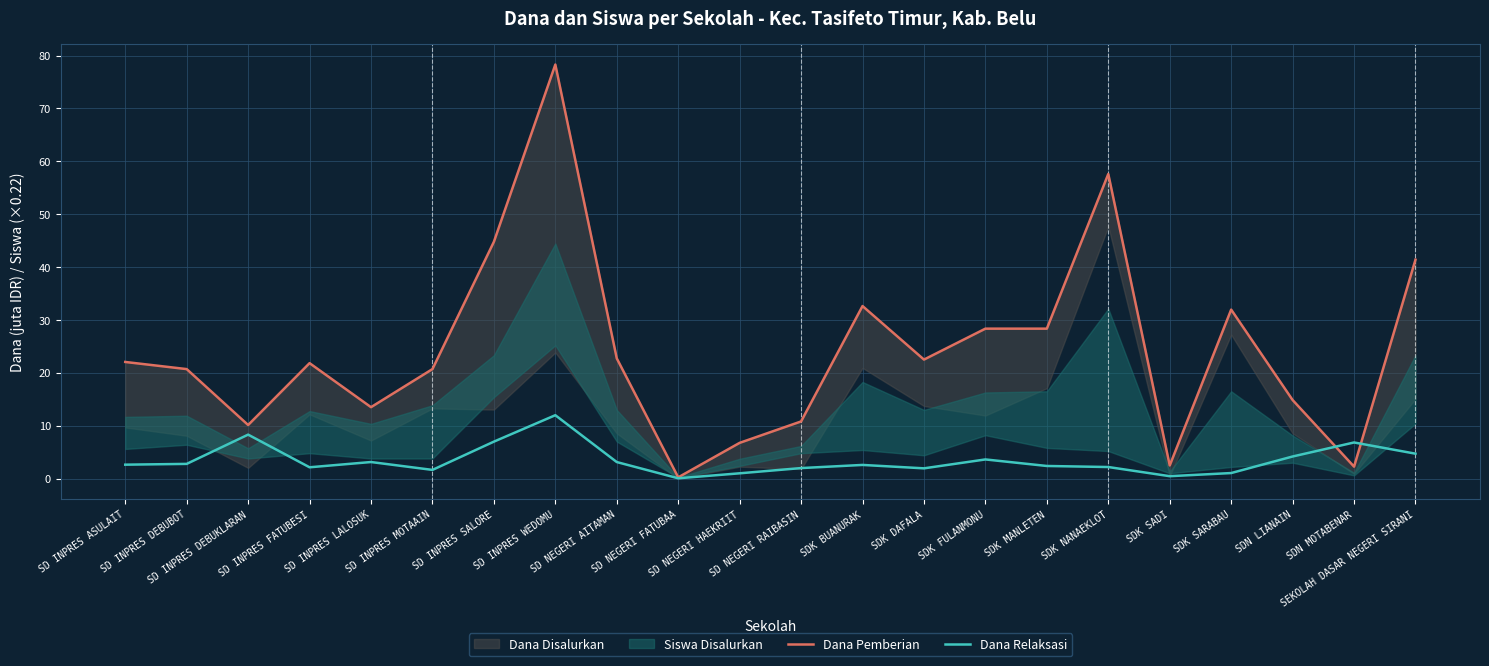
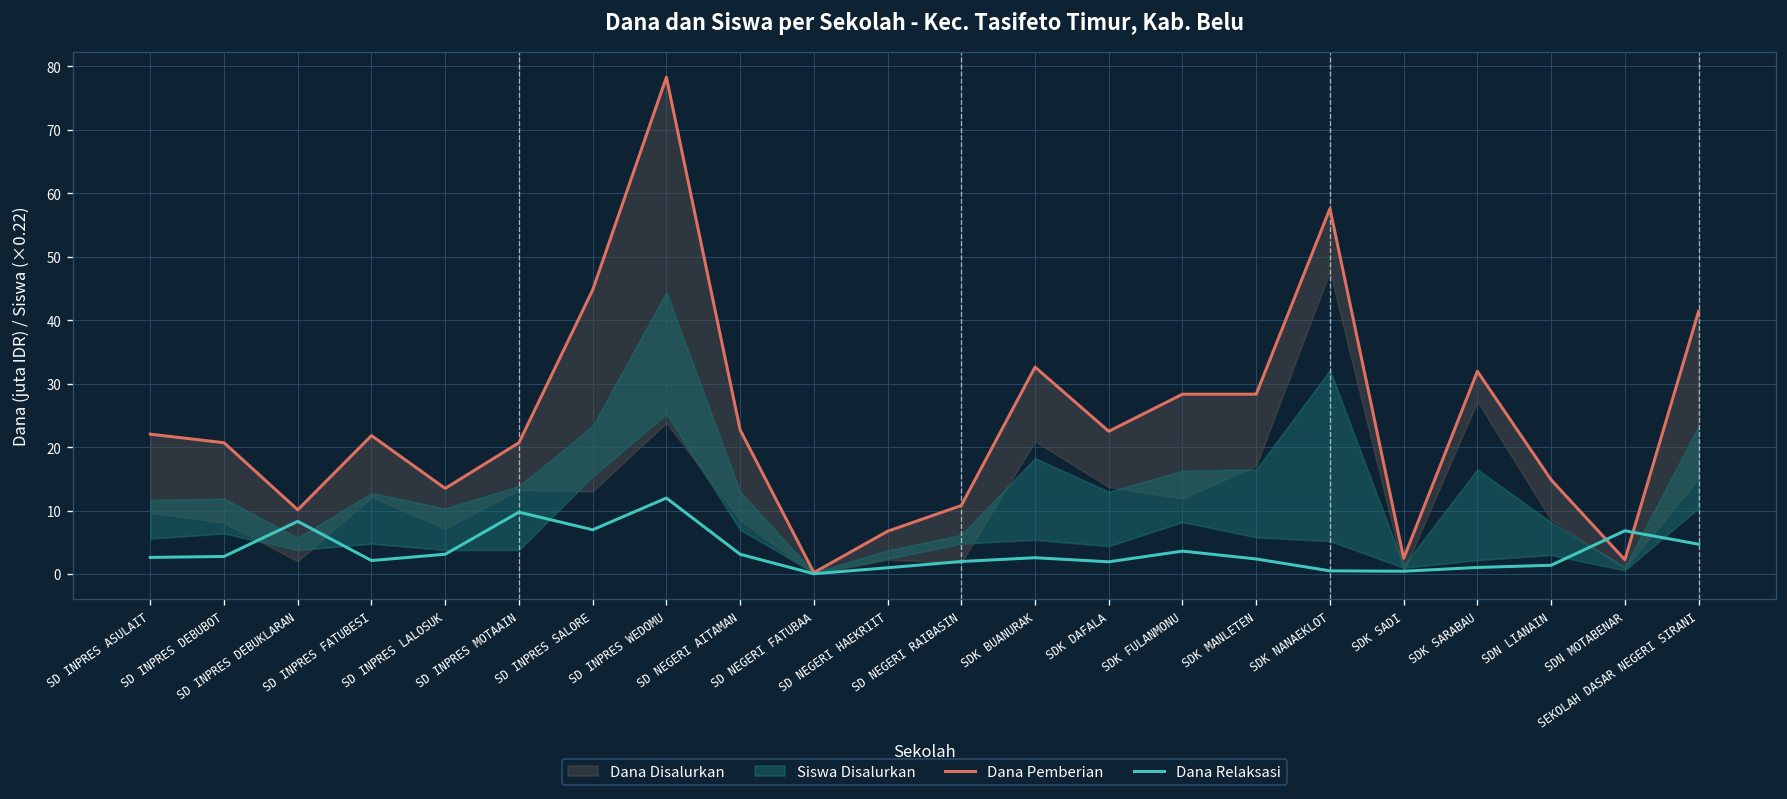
  {
    "Dana Relaksasi": {
      "SD INPRES ASULAIT": 3,
      "SD INPRES DEBUBOT": 3,
      "SD INPRES DEBUKLARAN": 8,
      "SD INPRES FATUBESI": 2,
      "SD INPRES LALOSUK": 3,
-     "SD INPRES MOTAAIN": 2,
+     "SD INPRES MOTAAIN": 10,
      "SD INPRES SALORE": 7,
      "SD INPRES WEDOMU": 12,
      "SD NEGERI AITAMAN": 3,
      "SD NEGERI HAEKRIIT": 1,
      "SD NEGERI RAIBASIN": 2,
      "SDK BUANURAK": 3,
      "SDK DAFALA": 2,
      "SDK FULANMONU": 4,
      "SDK MANLETEN": 2,
-     "SDK NANAEKLOT": 2,
+     "SDK NANAEKLOT": 1,
      "SDK SADI": 0,
      "SDK SARABAU": 1,
-     "SDN LIANAIN": 4,
+     "SDN LIANAIN": 1,
      "SDN MOTABENAR": 7,
      "SEKOLAH DASAR NEGERI SIRANI": 5
    }
  }
